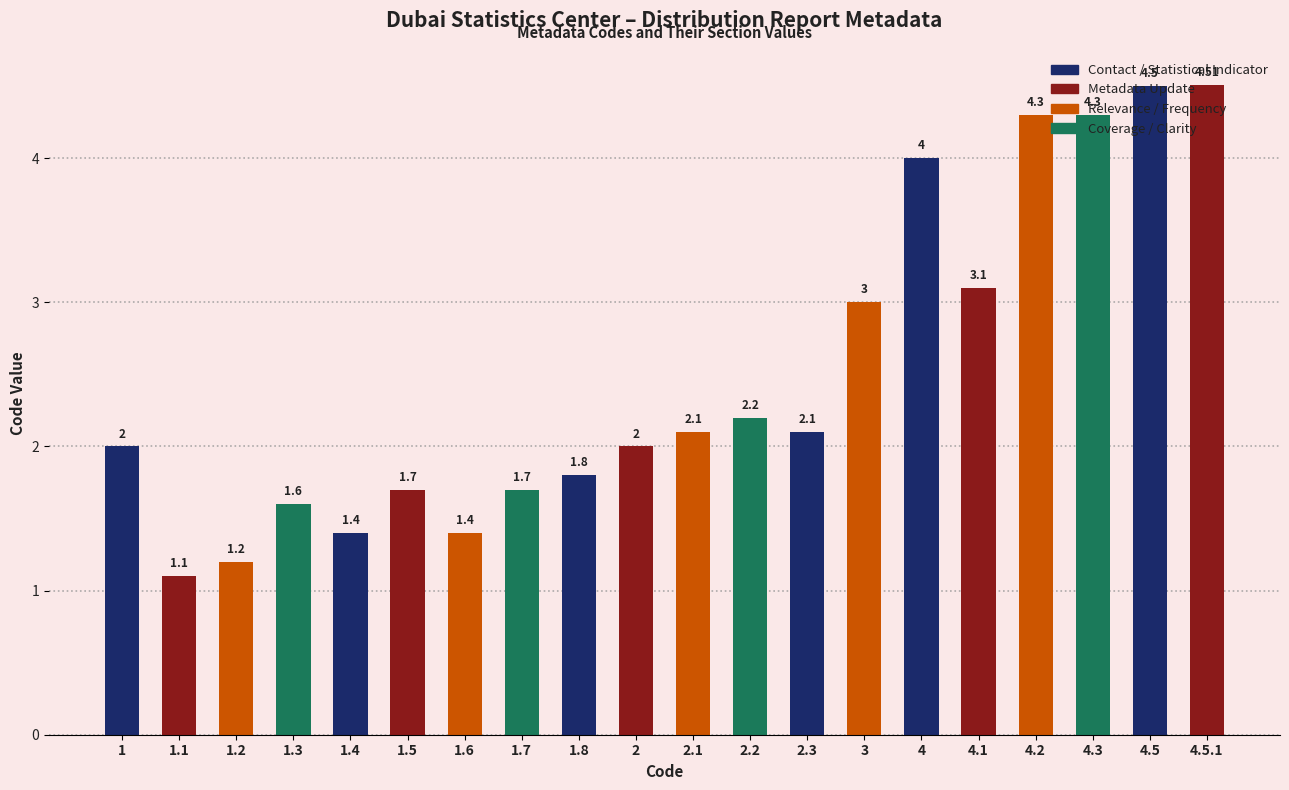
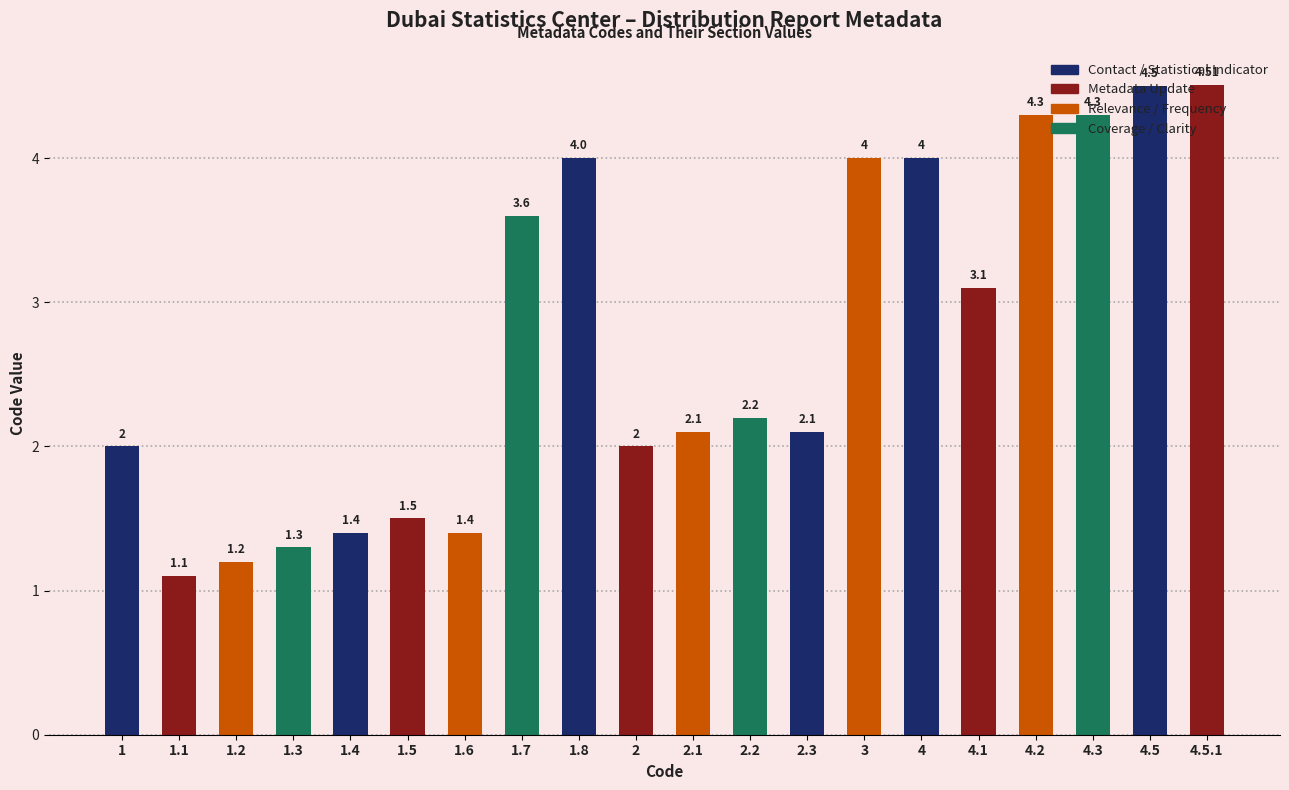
  {
    "1": 2,
    "1.1": 1.1,
    "1.2": 1.2,
-   "1.3": 1.6,
+   "1.3": 1.3,
    "1.4": 1.4,
-   "1.5": 1.7,
+   "1.5": 1.5,
    "1.6": 1.4,
-   "1.7": 1.7,
-   "1.8": 1.8,
+   "1.7": 3.6,
+   "1.8": 4.0,
    "2": 2,
    "2.1": 2.1,
    "2.2": 2.2,
    "2.3": 2.1,
-   "3": 3,
+   "3": 4,
    "4": 4,
    "4.1": 3.1,
    "4.2": 4.3,
    "4.3": 4.3,
    "4.5": 4.5,
    "4.5.1": 4.51
  }
